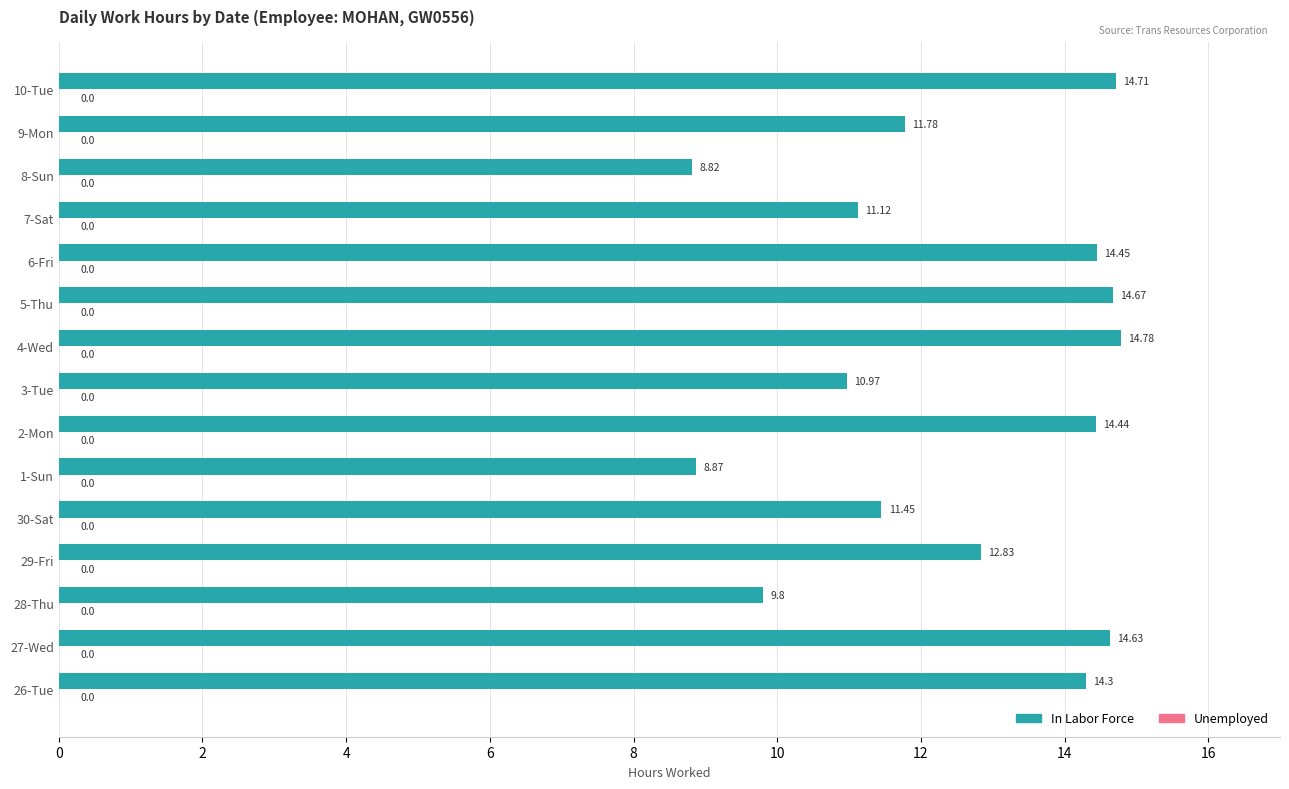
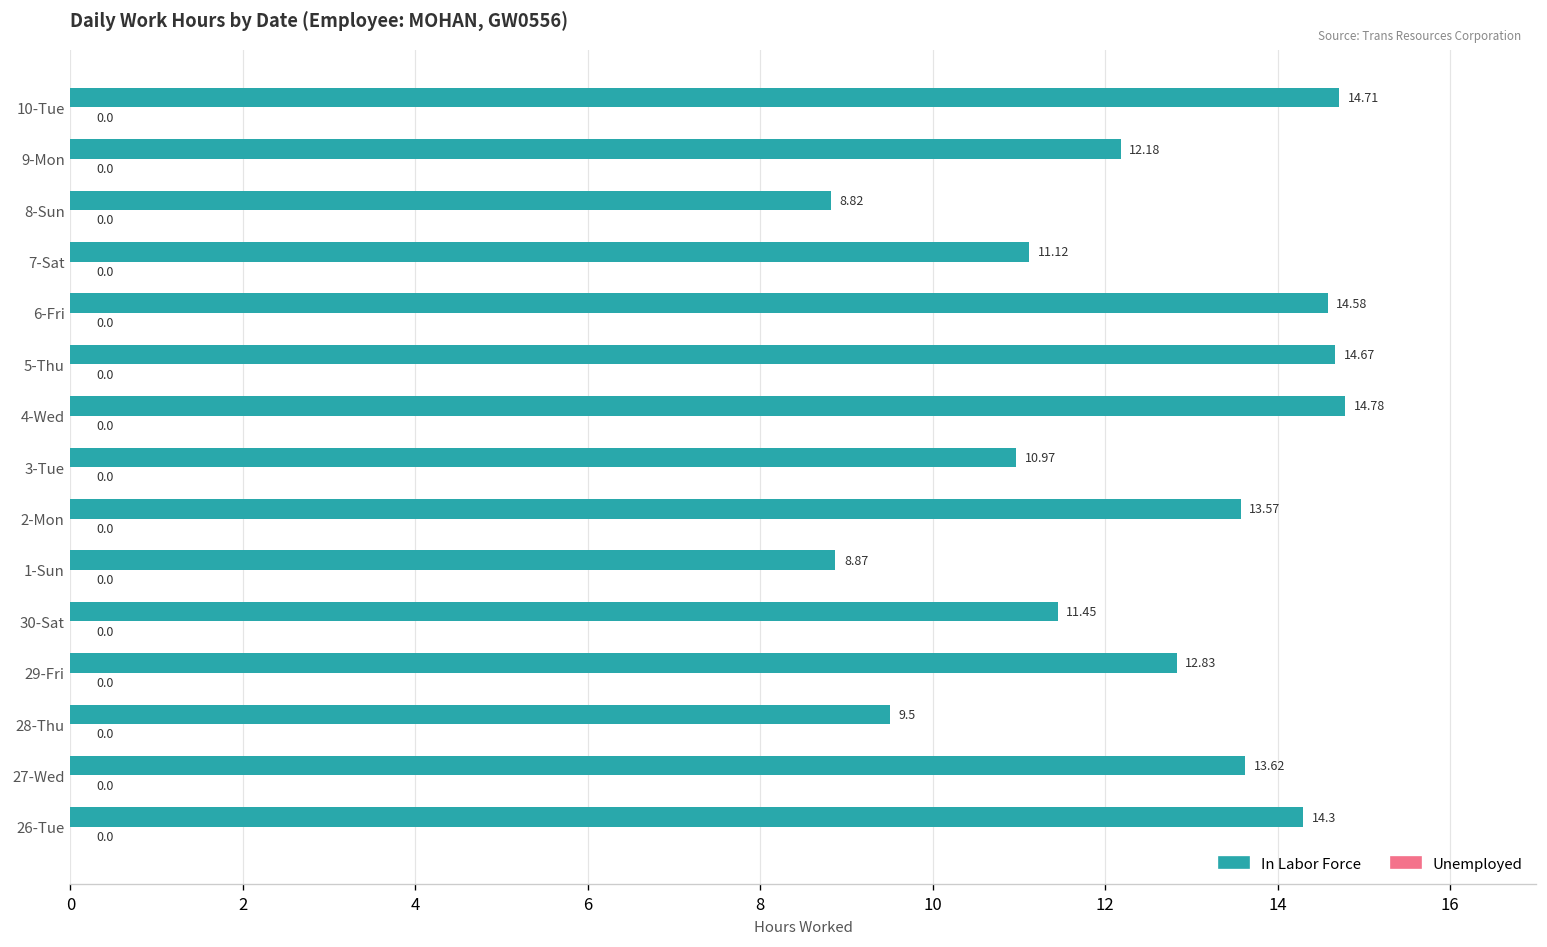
  {
    "In Labor Force": {
      "10-Tue": 14.71,
-     "9-Mon": 11.78,
+     "9-Mon": 12.18,
      "8-Sun": 8.82,
      "7-Sat": 11.12,
-     "6-Fri": 14.45,
+     "6-Fri": 14.58,
      "5-Thu": 14.67,
      "4-Wed": 14.78,
      "3-Tue": 10.97,
-     "2-Mon": 14.44,
+     "2-Mon": 13.57,
      "1-Sun": 8.87,
      "30-Sat": 11.45,
      "29-Fri": 12.83,
-     "28-Thu": 9.8,
-     "27-Wed": 14.63,
+     "28-Thu": 9.5,
+     "27-Wed": 13.62,
      "26-Tue": 14.3
    },
    "Unemployed": {
      "10-Tue": 0.0,
      "9-Mon": 0.0,
      "8-Sun": 0.0,
      "7-Sat": 0.0,
      "6-Fri": 0.0,
      "5-Thu": 0.0,
      "4-Wed": 0.0,
      "3-Tue": 0.0,
      "2-Mon": 0.0,
      "1-Sun": 0.0,
      "30-Sat": 0.0,
      "29-Fri": 0.0,
      "28-Thu": 0.0,
      "27-Wed": 0.0,
      "26-Tue": 0.0
    }
  }
